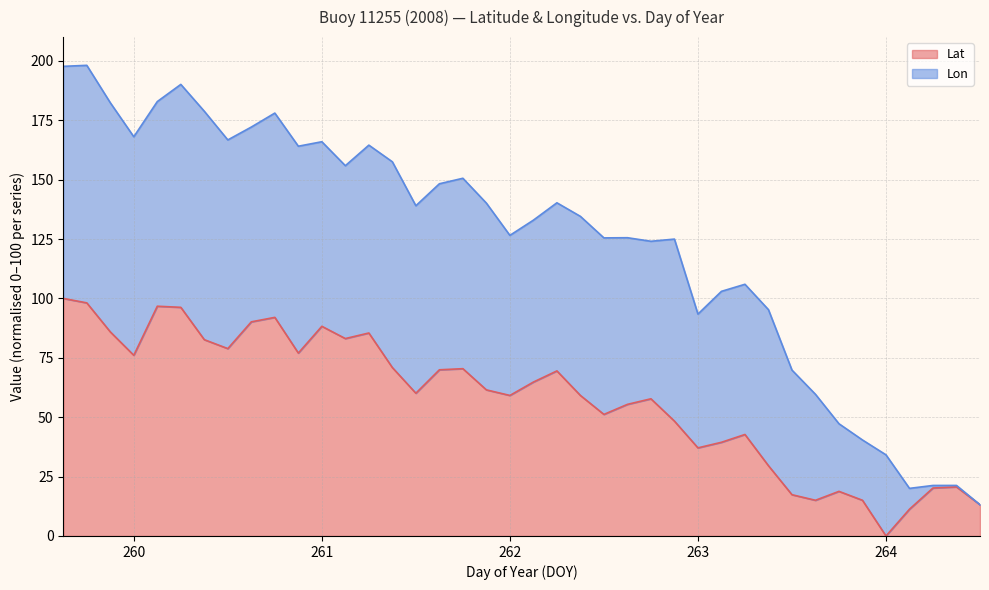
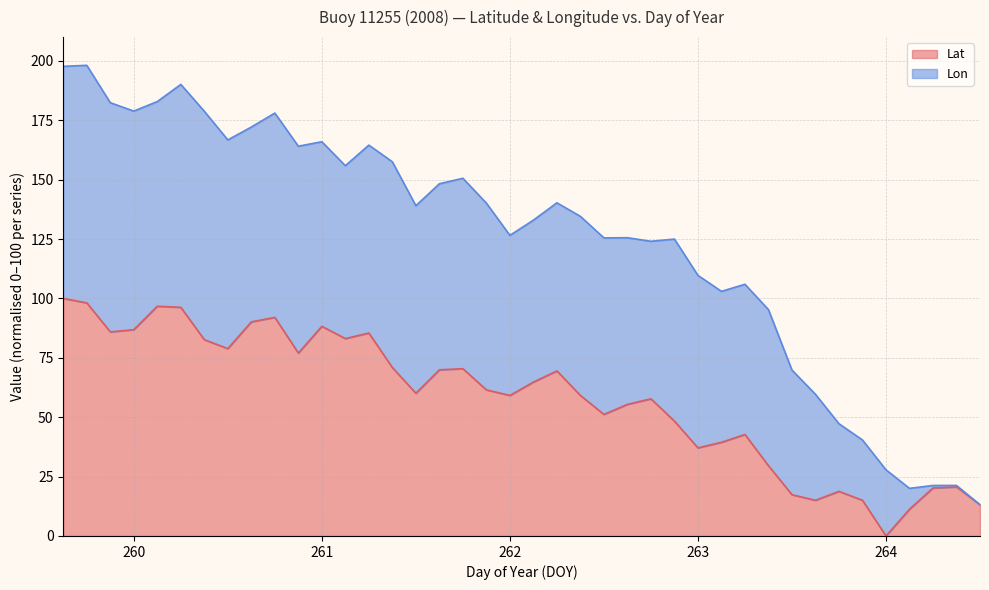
  {
    "Lat": {
-     "260": 76,
+     "260": 87,
      "261": 88,
      "262": 59,
      "263": 37,
      "264": 0
    },
    "Lon": {
      "260": 92,
      "261": 78,
      "262": 67,
-     "263": 56,
-     "264": 34
+     "263": 73,
+     "264": 28
    }
  }
